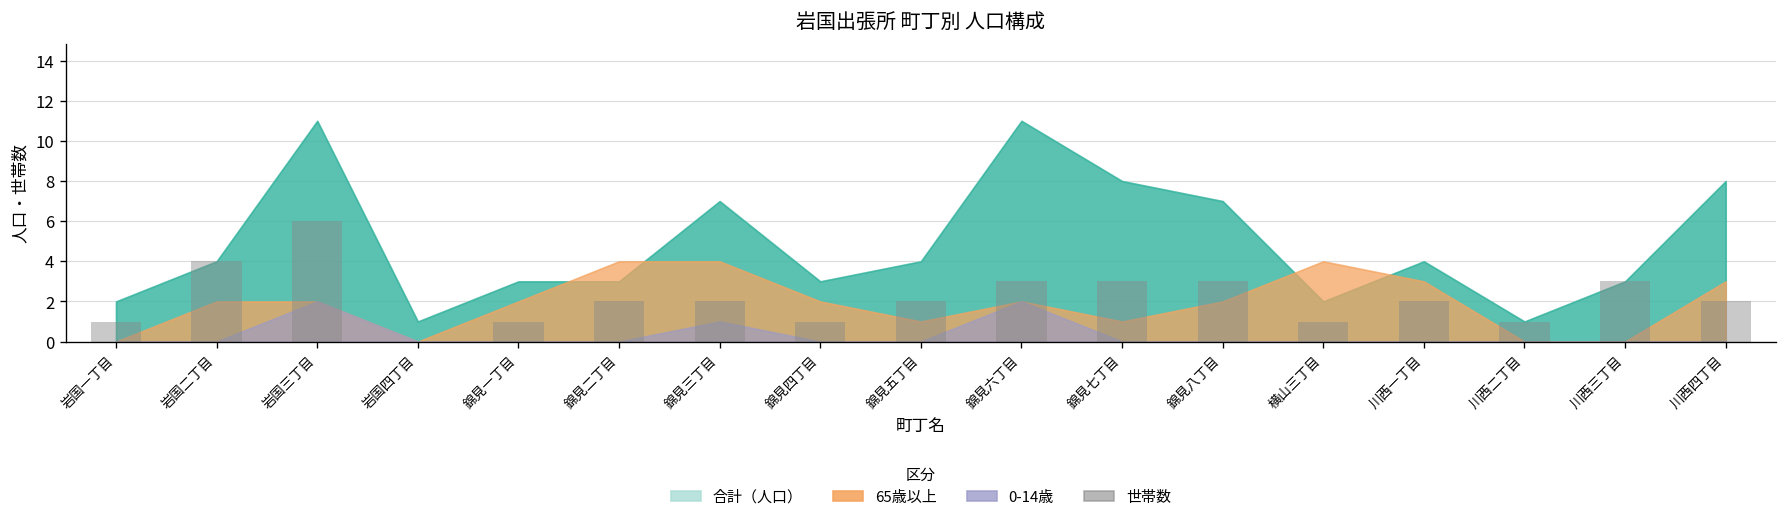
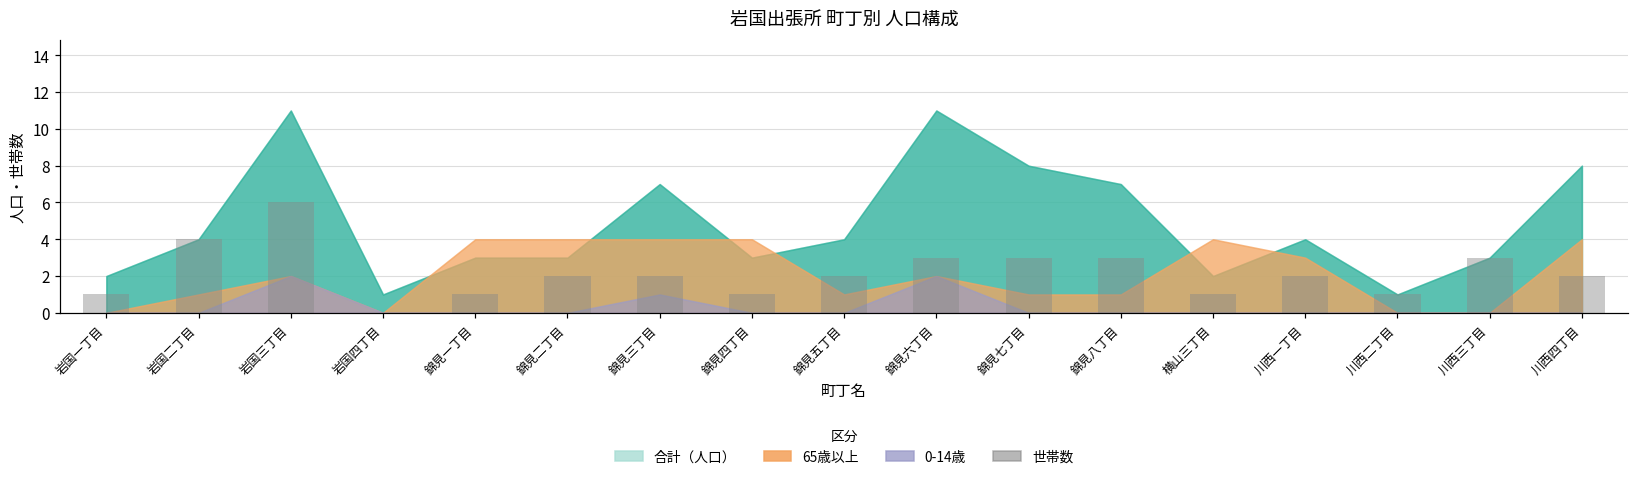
  {
    "65歳以上": {
-     "岩国二丁目": 2,
-     "錦見一丁目": 2,
+     "岩国二丁目": 1,
+     "錦見一丁目": 4,
      "錦見二丁目": 4,
      "錦見三丁目": 4,
-     "錦見四丁目": 2,
+     "錦見四丁目": 4,
      "錦見五丁目": 1,
      "錦見七丁目": 1,
-     "錦見八丁目": 2,
+     "錦見八丁目": 1,
      "横山三丁目": 4,
      "川西一丁目": 3,
-     "川西四丁目": 3
+     "川西四丁目": 4
    }
  }
